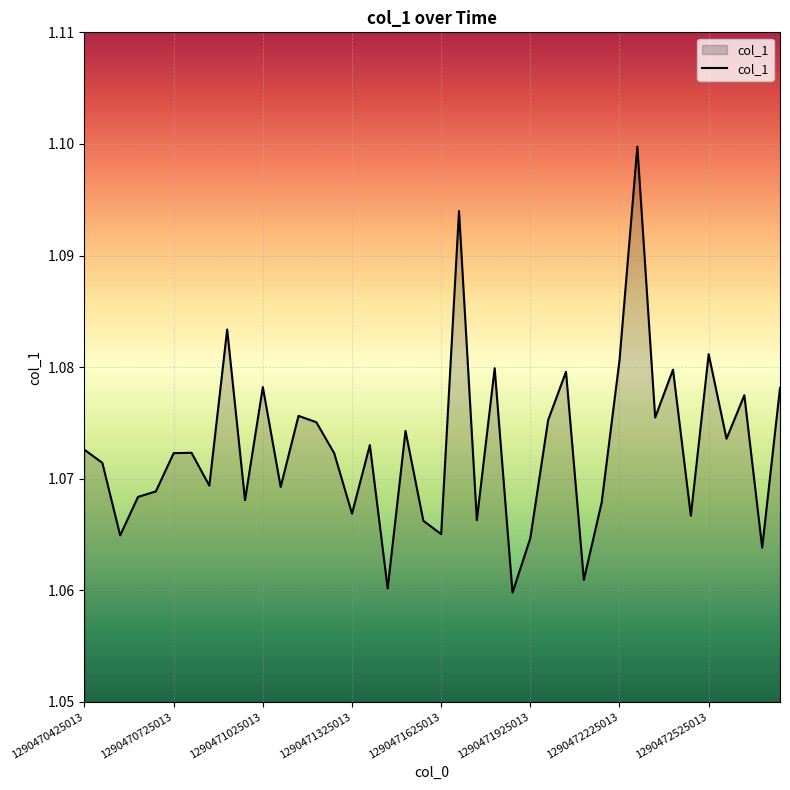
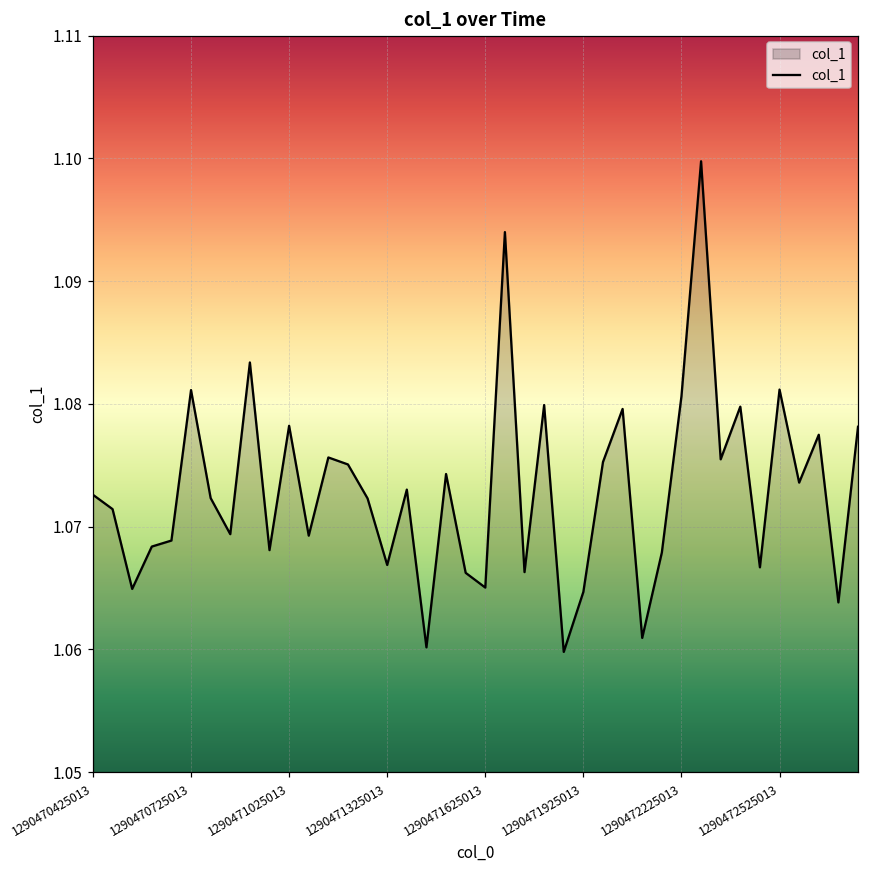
  {
    "1290470425013": 1.0726,
-   "1290470725013": 1.0723,
+   "1290470725013": 1.0811,
    "1290471025013": 1.0782,
    "1290471325013": 1.0669,
    "1290471625013": 1.0650,
    "1290471925013": 1.0647,
    "1290472225013": 1.0806,
    "1290472525013": 1.0812
  }
